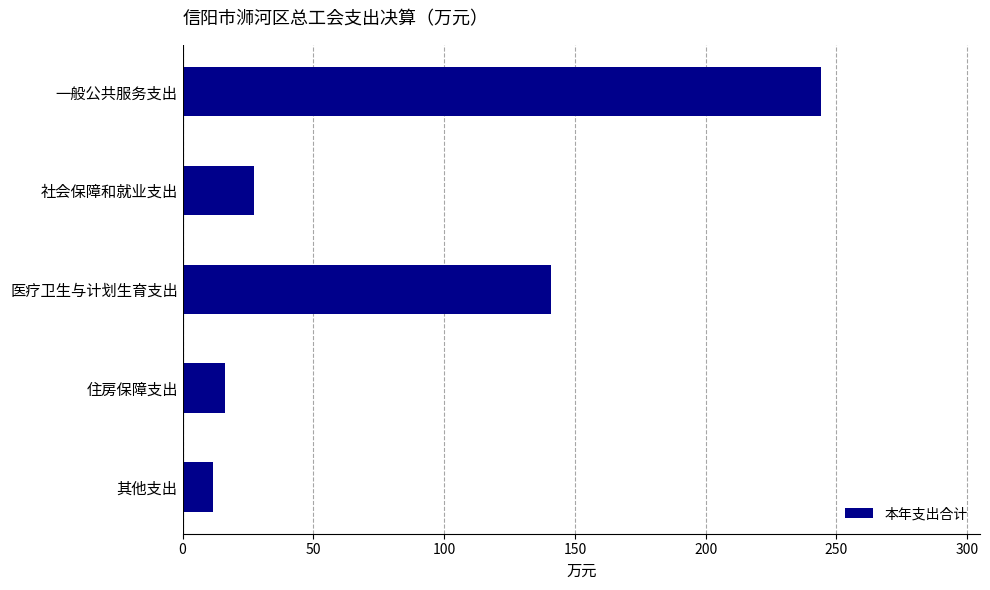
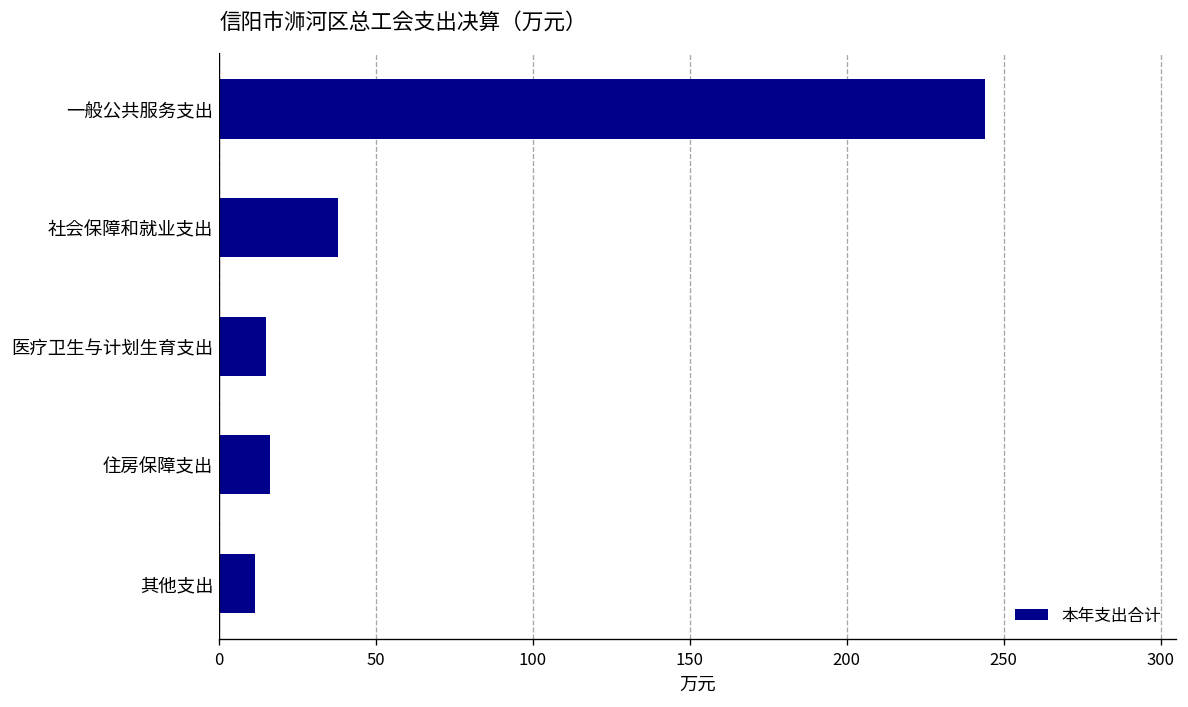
  {
    "一般公共服务支出": 244,
-   "社会保障和就业支出": 27,
-   "医疗卫生与计划生育支出": 141,
+   "社会保障和就业支出": 38,
+   "医疗卫生与计划生育支出": 15,
    "住房保障支出": 16,
    "其他支出": 12
  }
